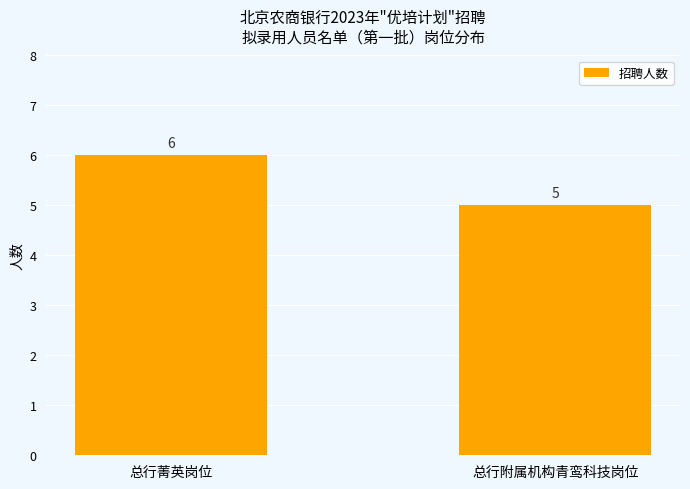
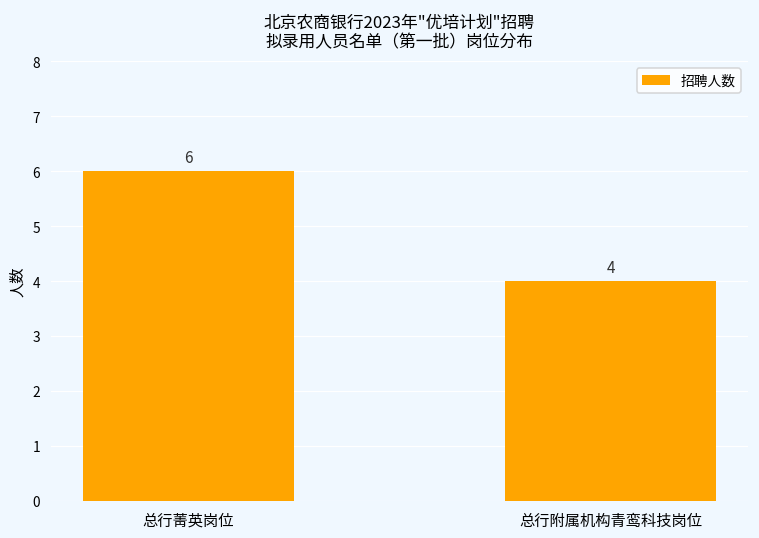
  {
    "总行菁英岗位": 6,
-   "总行附属机构青鸾科技岗位": 5
+   "总行附属机构青鸾科技岗位": 4
  }
